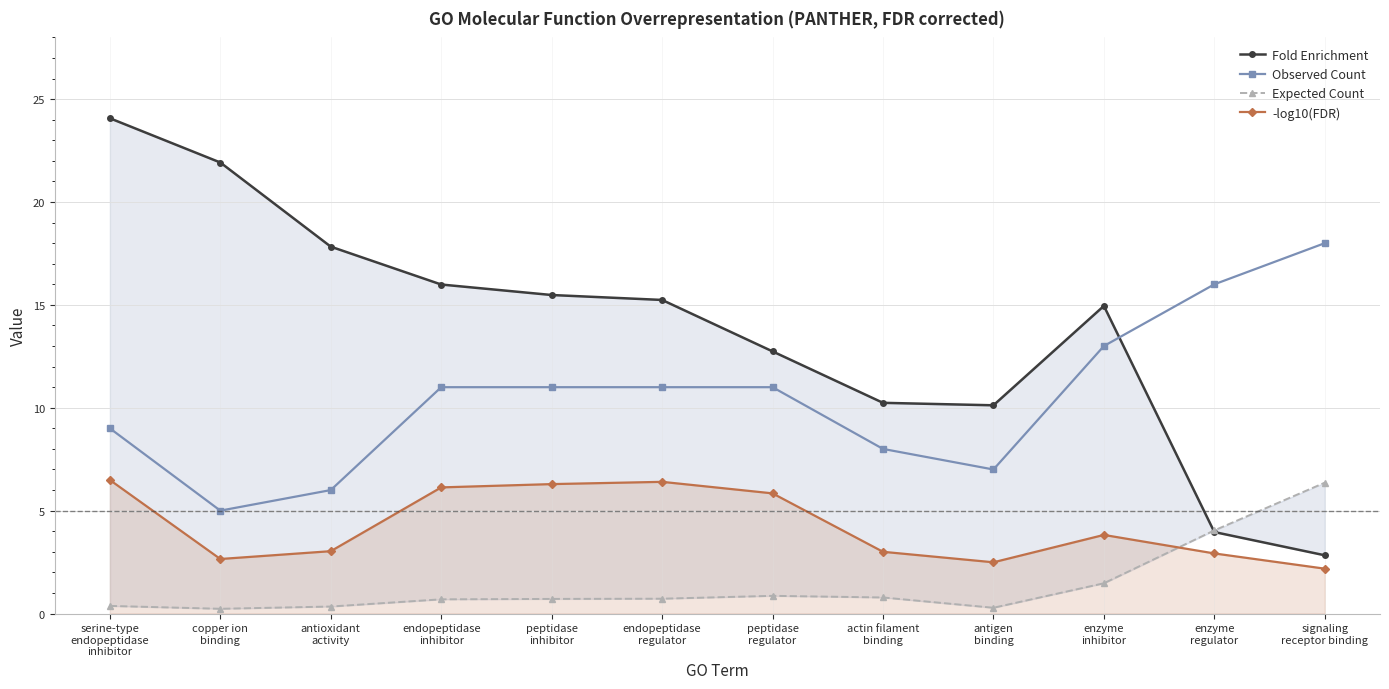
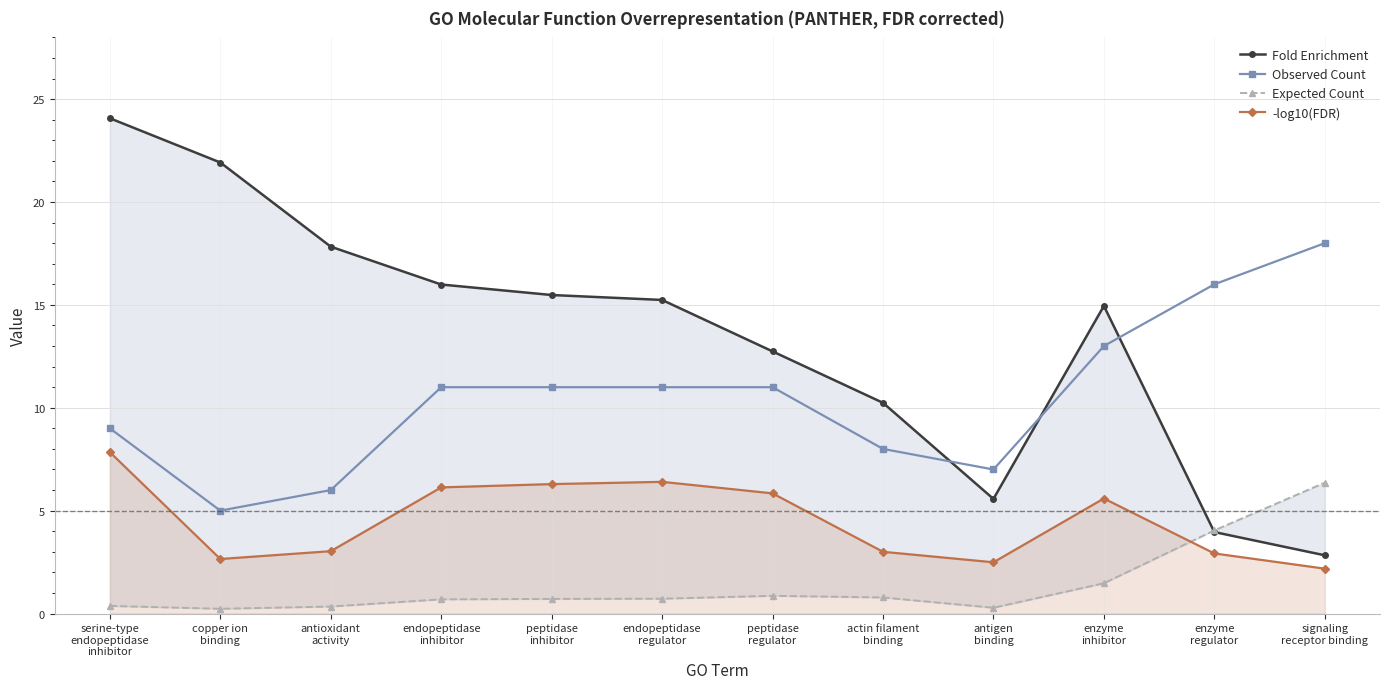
  {
    "Fold Enrichment": {
-     "antigen binding": 10.1,
+     "antigen binding": 5.6,
      "signaling receptor binding": 2.8
    },
    "Expected Count": {
      "serine-type endopeptidase inhibitor": 0.4,
      "copper ion binding": 0.2,
      "antioxidant activity": 0.3,
      "endopeptidase inhibitor": 0.7,
      "peptidase inhibitor": 0.7,
      "endopeptidase regulator": 0.7,
      "peptidase regulator": 0.9,
      "actin filament binding": 0.8,
      "antigen binding": 0.3,
      "enzyme inhibitor": 1.5
    },
    "-log10(FDR)": {
-     "serine-type endopeptidase inhibitor": 6.5,
+     "serine-type endopeptidase inhibitor": 7.8,
      "copper ion binding": 2.7,
      "antioxidant activity": 3.0,
      "endopeptidase inhibitor": 6.1,
      "peptidase inhibitor": 6.3,
      "endopeptidase regulator": 6.4,
      "peptidase regulator": 5.8,
      "actin filament binding": 3.0,
      "antigen binding": 2.5,
-     "enzyme inhibitor": 3.8,
+     "enzyme inhibitor": 5.6,
      "enzyme regulator": 2.9,
      "signaling receptor binding": 2.2
    }
  }
